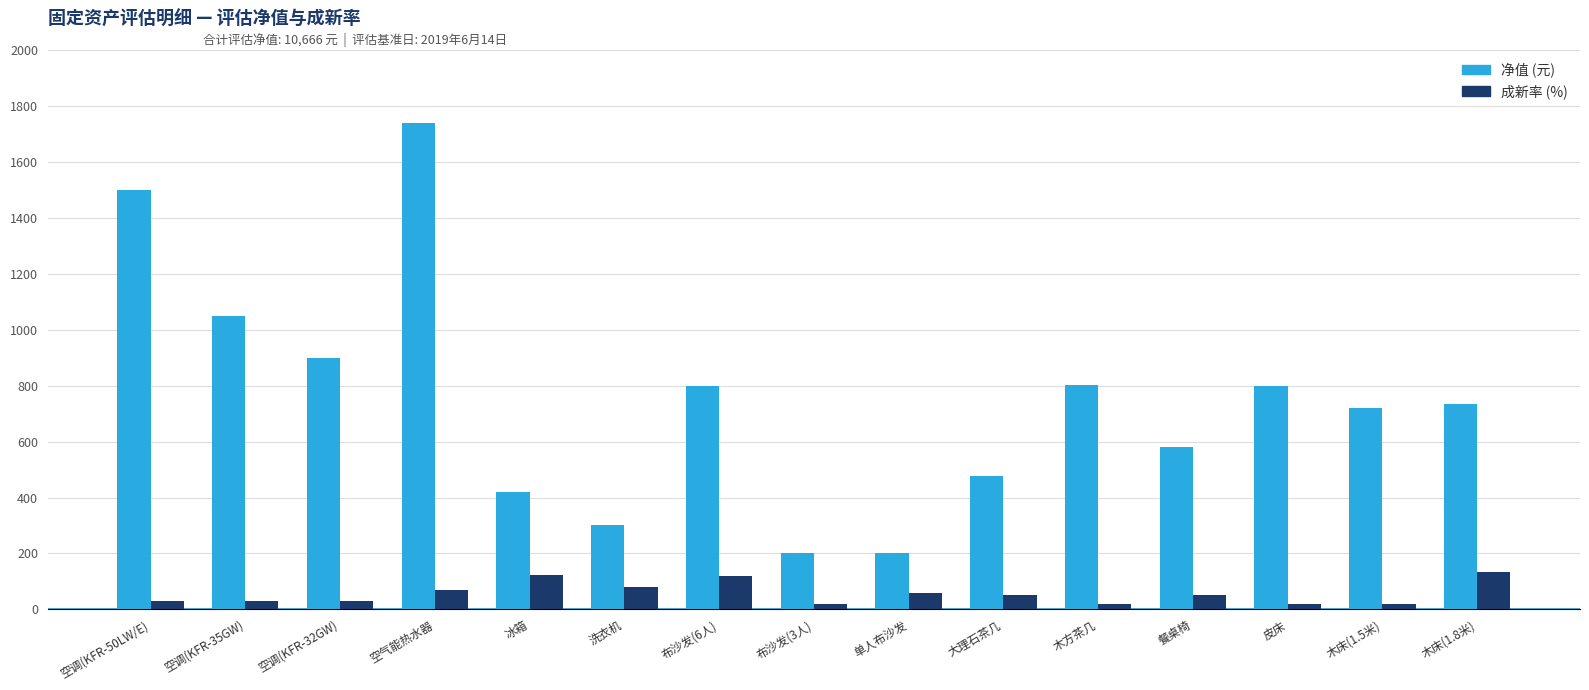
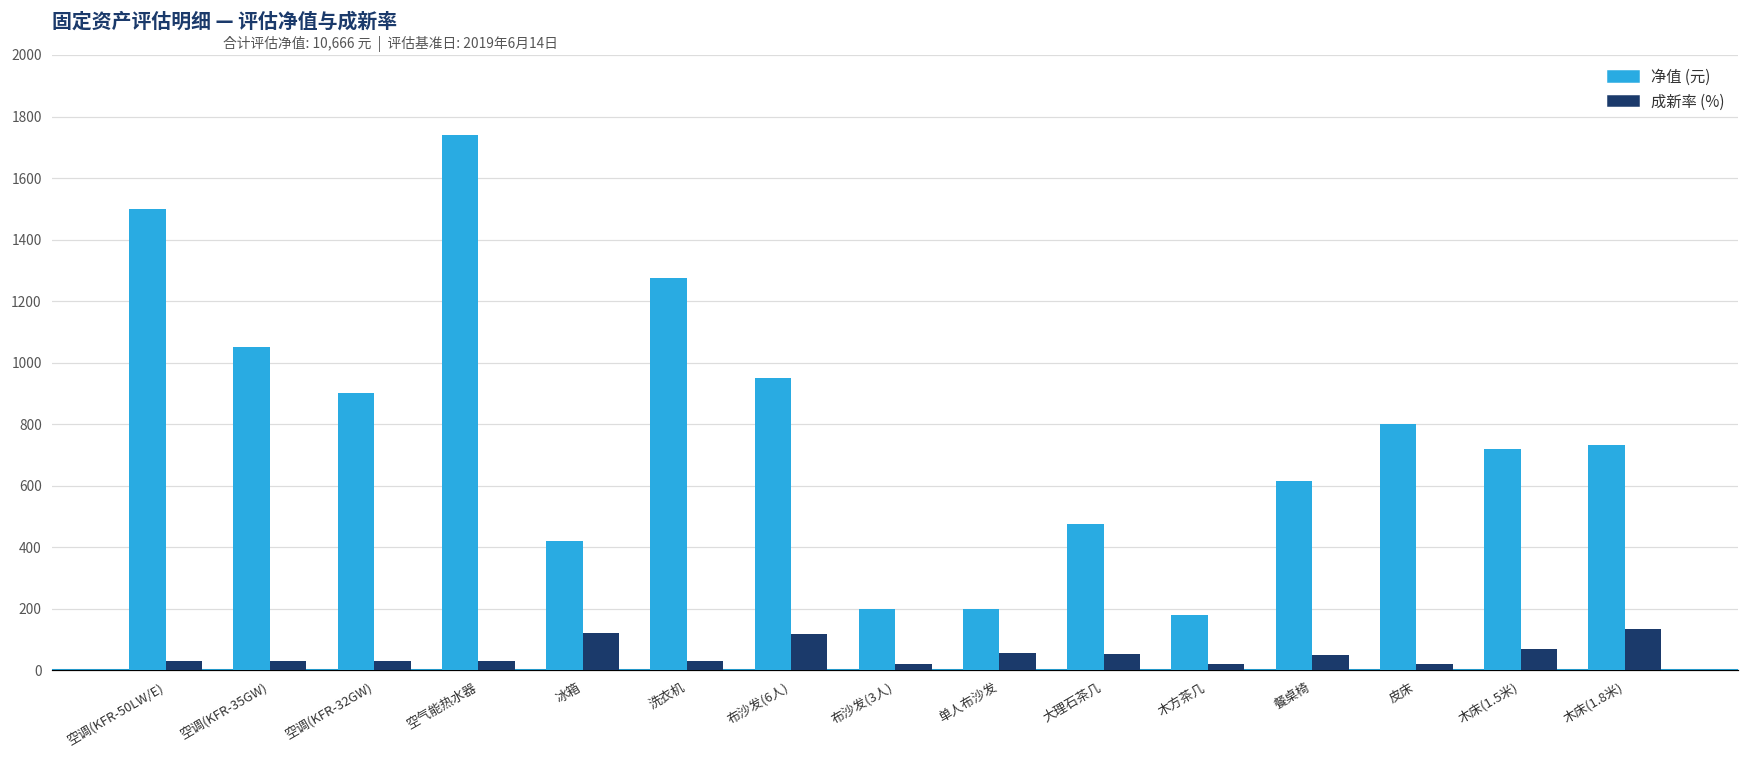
  {
    "净值 (元)": {
      "空调(KFR-50LW/E)": 1500,
      "空调(KFR-35GW)": 1050,
      "空调(KFR-32GW)": 900,
      "空气能热水器": 1740,
      "冰箱": 420,
-     "洗衣机": 300,
-     "布沙发(6人)": 800,
+     "洗衣机": 1280,
+     "布沙发(6人)": 950,
      "布沙发(3人)": 200,
      "单人布沙发": 200,
      "大理石茶几": 480,
-     "木方茶几": 800,
-     "餐桌椅": 580,
+     "木方茶几": 180,
+     "餐桌椅": 610,
      "皮床": 800,
      "木床(1.5米)": 720,
      "木床(1.8米)": 730
    },
    "成新率 (%)": {
      "空调(KFR-50LW/E)": 30,
      "空调(KFR-35GW)": 30,
      "空调(KFR-32GW)": 30,
-     "空气能热水器": 70,
+     "空气能热水器": 30,
      "冰箱": 120,
-     "洗衣机": 80,
+     "洗衣机": 30,
      "布沙发(6人)": 120,
      "布沙发(3人)": 20,
      "单人布沙发": 60,
      "大理石茶几": 50,
      "木方茶几": 20,
      "餐桌椅": 50,
      "皮床": 20,
-     "木床(1.5米)": 20,
+     "木床(1.5米)": 70,
      "木床(1.8米)": 130
    }
  }
